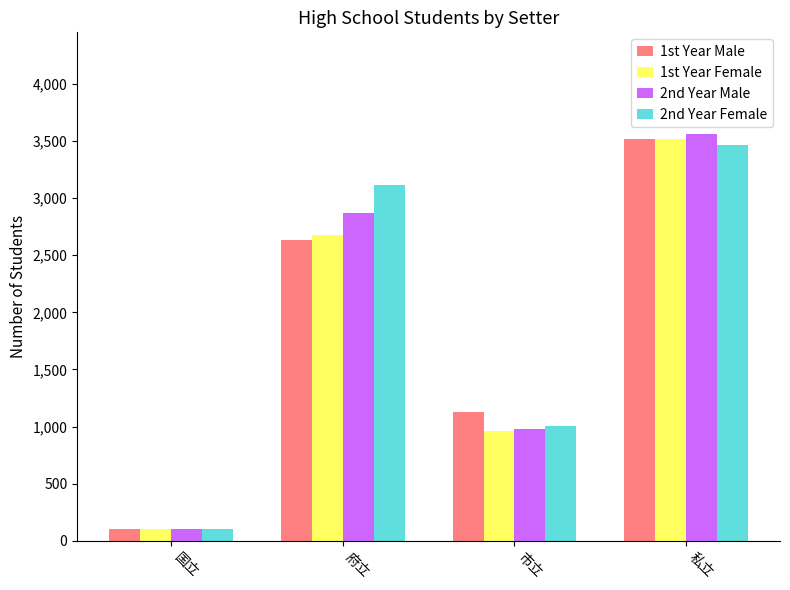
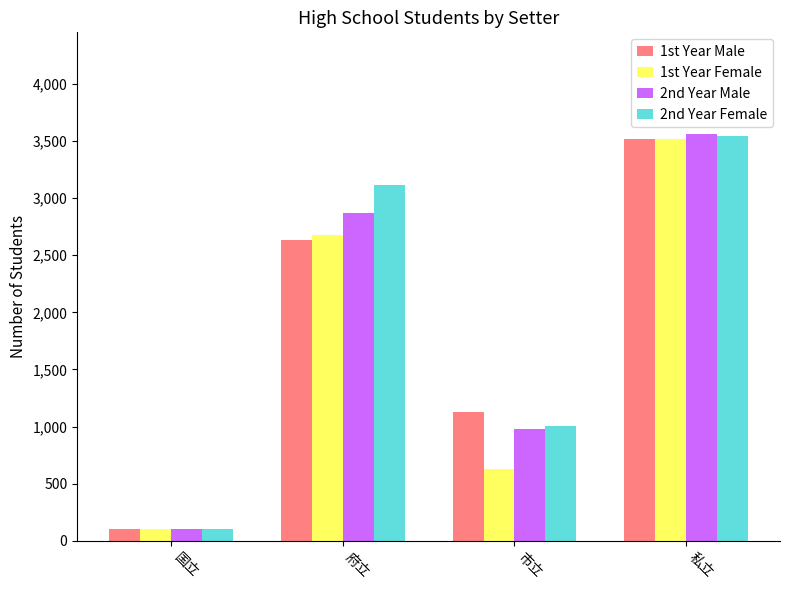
  {
    "1st Year Male": {
      "国立": "100",
      "府立": "2,640",
      "市立": "1,120",
      "私立": "3,520"
    },
    "1st Year Female": {
      "国立": "100",
      "府立": "2,680",
-     "市立": "960",
+     "市立": "630",
      "私立": "3,520"
    },
    "2nd Year Male": {
      "国立": "100",
      "府立": "2,870",
      "市立": "980",
      "私立": "3,560"
    },
    "2nd Year Female": {
      "国立": "100",
      "府立": "3,120",
      "市立": "1,000",
-     "私立": "3,460"
+     "私立": "3,550"
    }
  }
